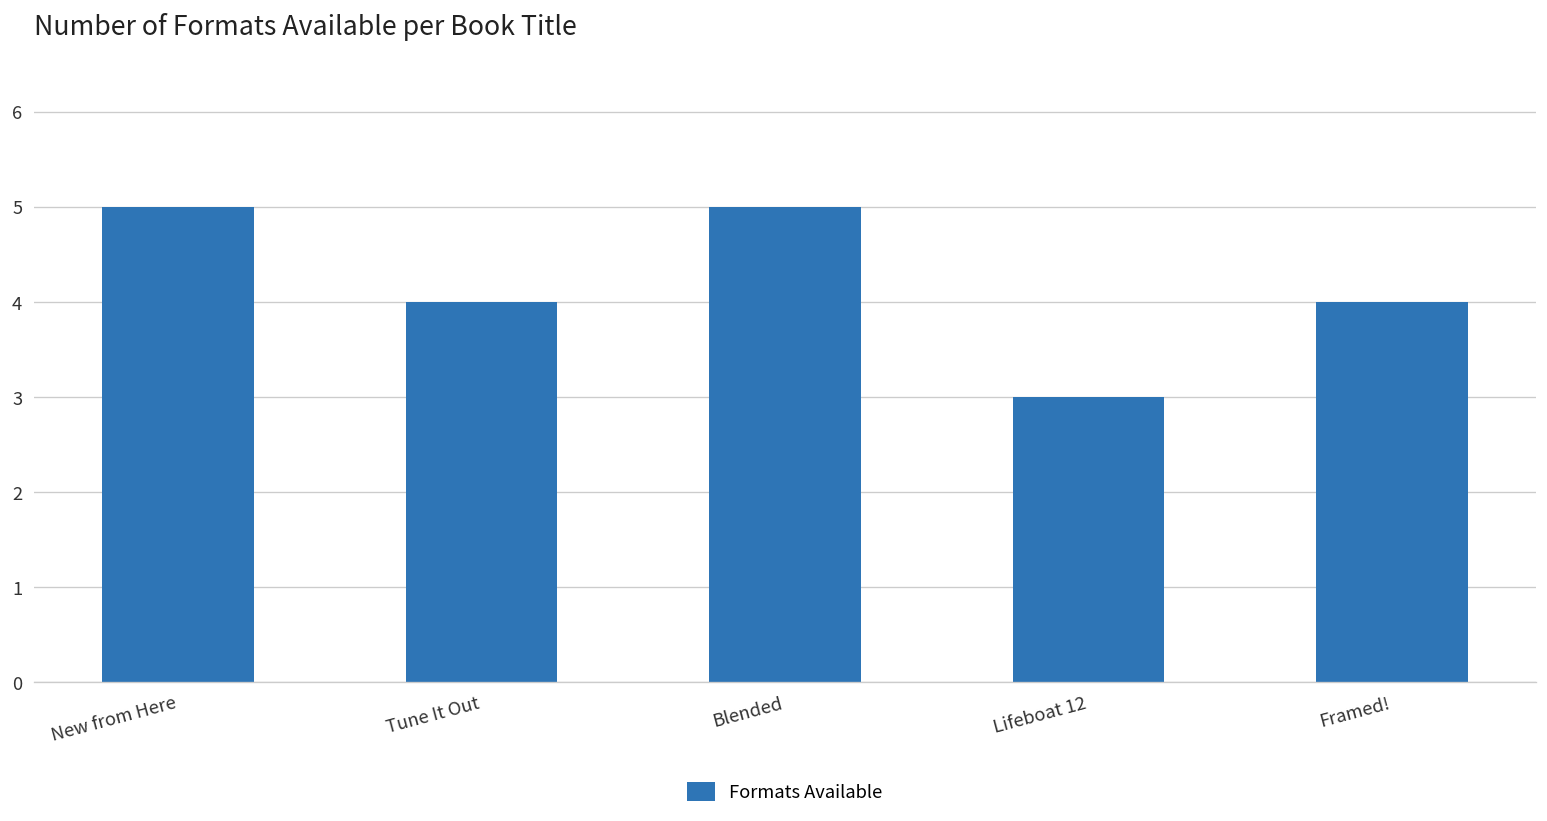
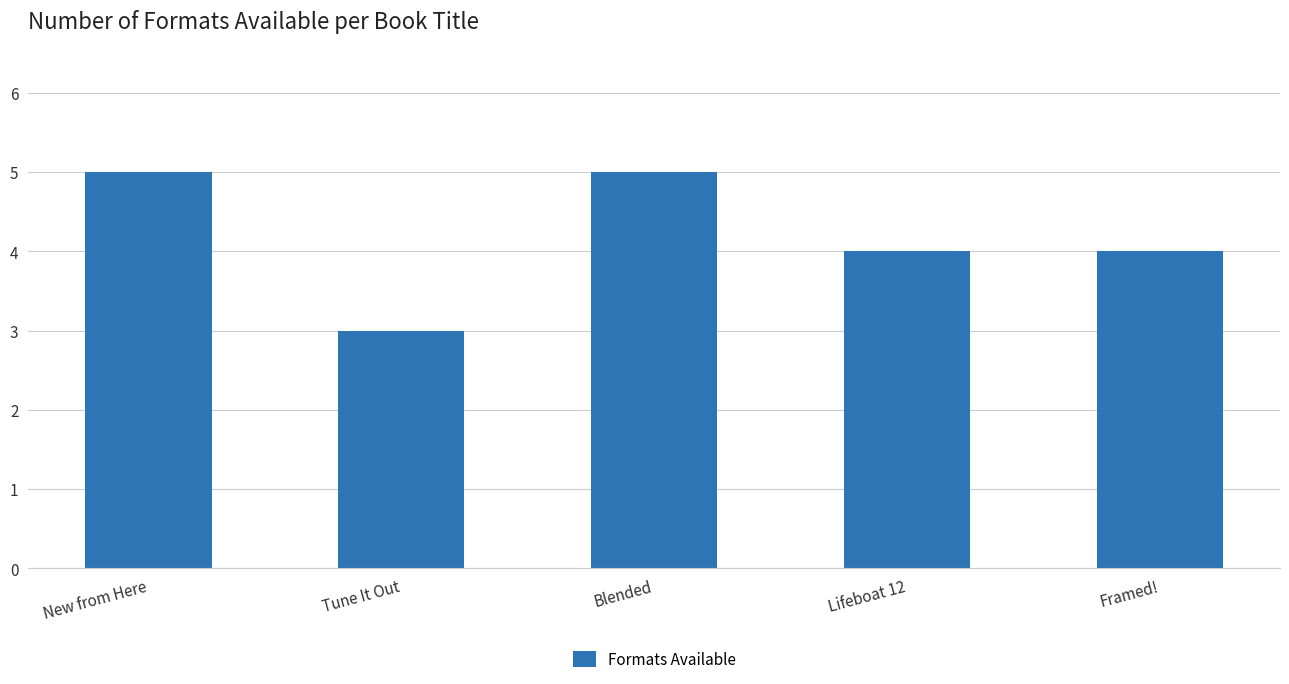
  {
    "New from Here": 5,
-   "Tune It Out": 4,
+   "Tune It Out": 3,
    "Blended": 5,
-   "Lifeboat 12": 3,
+   "Lifeboat 12": 4,
    "Framed!": 4
  }
